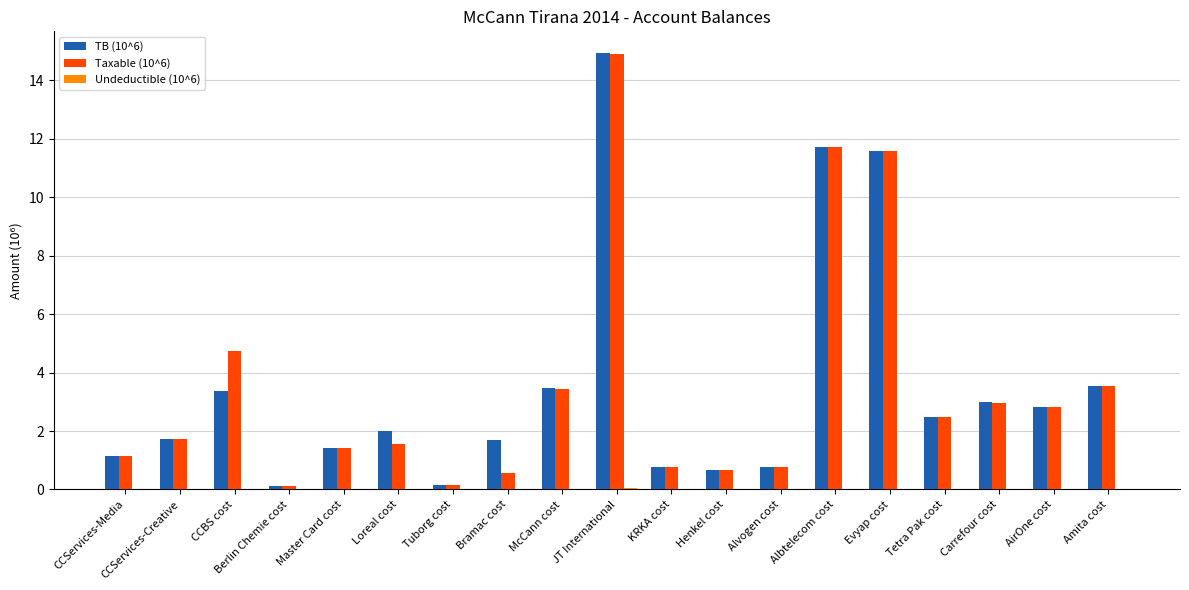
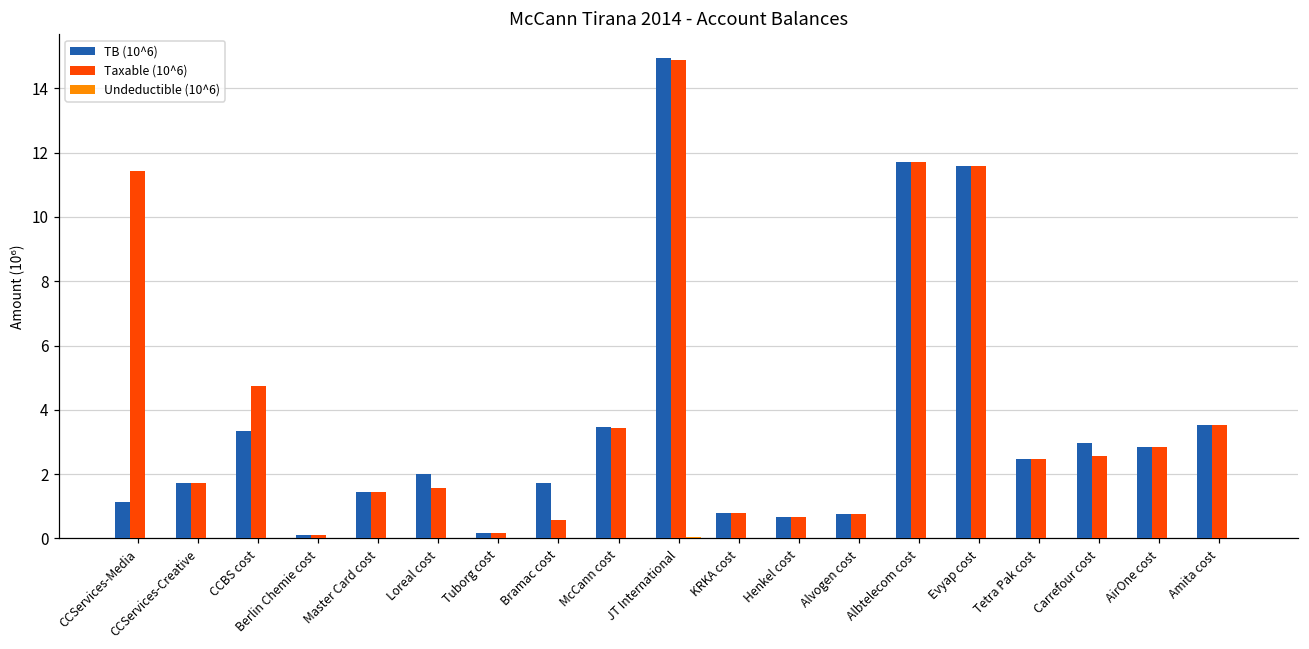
  {
    "TB (10^6)": {
      "CCServices-Media": 1.1,
      "CCServices-Creative": 1.7,
      "CCBS cost": 3.4,
      "Berlin Chemie cost": 0.1,
      "Master Card cost": 1.4,
      "Loreal cost": 2.0,
      "Tuborg cost": 0.2,
      "Bramac cost": 1.7,
      "McCann cost": 3.5,
      "JT International": 14.9,
      "KRKA cost": 0.8,
      "Henkel cost": 0.7,
      "Alvogen cost": 0.8,
      "Albtelecom cost": 11.7,
      "Evyap cost": 11.6,
      "Tetra Pak cost": 2.5,
      "Carrefour cost": 3.0,
      "AirOne cost": 2.8,
      "Amita cost": 3.5
    },
    "Taxable (10^6)": {
-     "CCServices-Media": 1.1,
+     "CCServices-Media": 11.4,
      "CCServices-Creative": 1.7,
      "CCBS cost": 4.7,
      "Berlin Chemie cost": 0.1,
      "Master Card cost": 1.4,
      "Loreal cost": 1.6,
      "Tuborg cost": 0.2,
      "Bramac cost": 0.6,
      "McCann cost": 3.4,
      "JT International": 14.9,
      "KRKA cost": 0.8,
      "Henkel cost": 0.7,
      "Alvogen cost": 0.8,
      "Albtelecom cost": 11.7,
      "Evyap cost": 11.6,
      "Tetra Pak cost": 2.5,
-     "Carrefour cost": 3.0,
+     "Carrefour cost": 2.6,
      "AirOne cost": 2.8,
      "Amita cost": 3.5
    },
    "Undeductible (10^6)": {
      "CCServices-Media": 0.0,
      "CCServices-Creative": 0.0,
      "Berlin Chemie cost": 0.0,
      "Bramac cost": 0.0,
      "KRKA cost": 0.0,
      "Henkel cost": 0.0,
      "Alvogen cost": 0.0,
      "Albtelecom cost": 0.0,
      "Evyap cost": 0.0,
      "AirOne cost": 0.0,
      "Amita cost": 0.0
    }
  }
